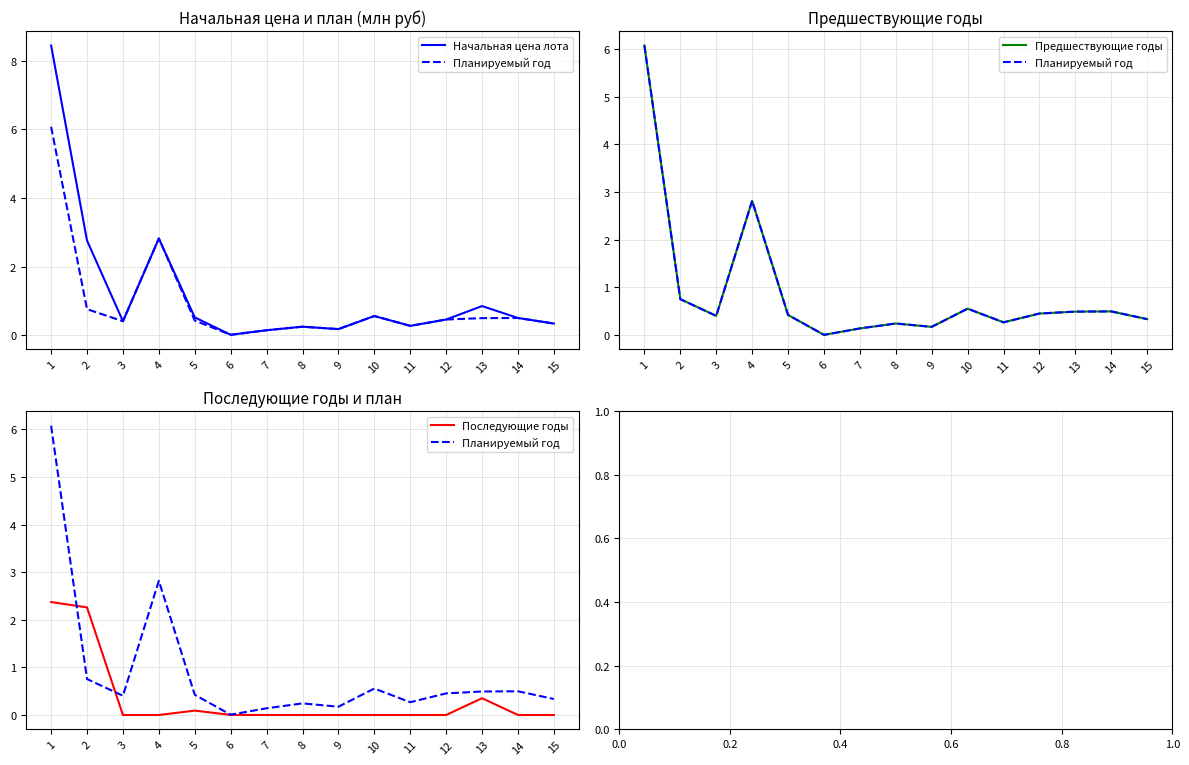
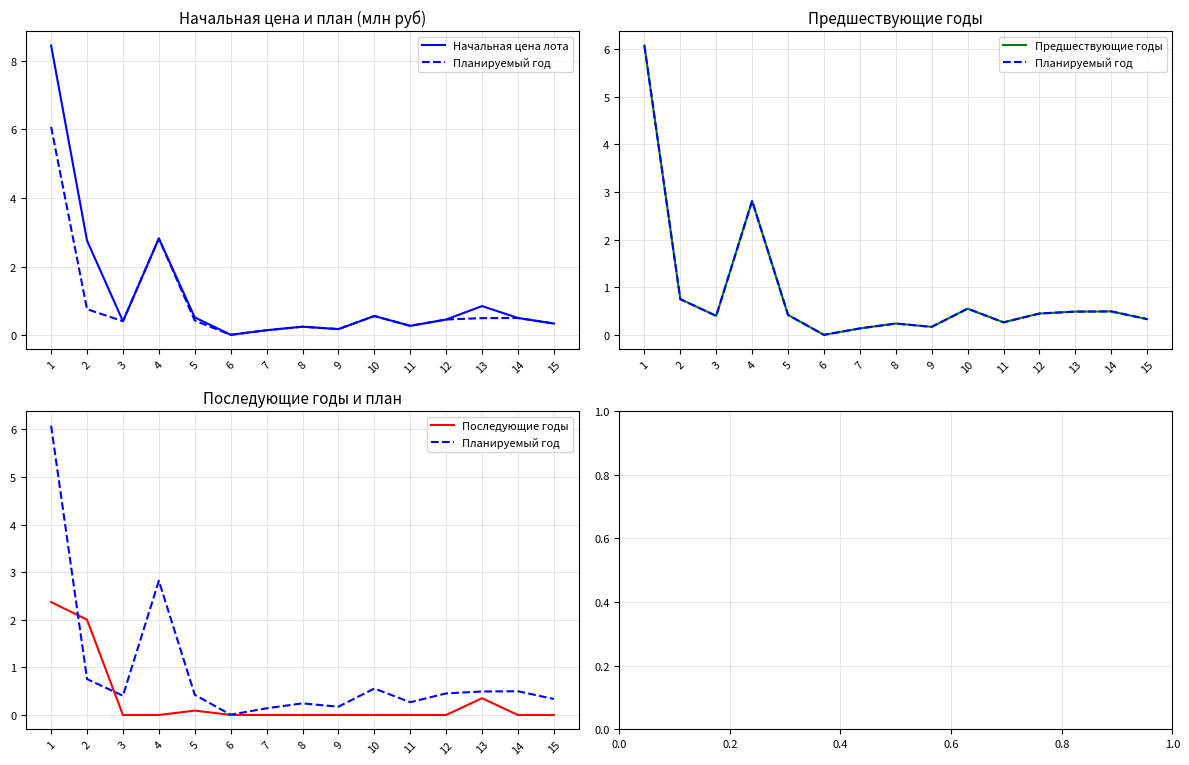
  {
    "Предшествующие годы": {
      "1": 6.1,
      "2": 0.8,
      "3": 0.4,
      "4": 2.8,
      "5": 0.4,
      "6": 0.0,
      "7": 0.1,
      "8": 0.2,
      "9": 0.2,
      "10": 0.6,
      "11": 0.3,
      "12": 0.5,
      "13": 0.5,
      "14": 0.5,
      "15": 0.3
    },
    "Последующие годы и план": {
      "Последующие годы": {
        "1": 2.4,
-       "2": 2.3,
+       "2": 2.0,
        "3": 0.0,
        "4": 0.0,
        "5": 0.1,
        "7": 0.0,
        "8": 0.0,
        "9": 0.0,
        "10": 0.0,
        "11": 0.0,
        "12": 0.0,
        "13": 0.4,
        "14": 0.0,
        "15": 0.0
      },
      "Планируемый год": {
        "1": 6.1,
        "2": 0.8,
        "3": 0.4,
        "4": 2.8,
        "5": 0.4,
        "7": 0.1,
        "8": 0.2,
        "9": 0.2,
        "10": 0.6,
        "11": 0.3,
        "12": 0.5,
        "13": 0.5,
        "14": 0.5,
        "15": 0.3
      }
    }
  }
